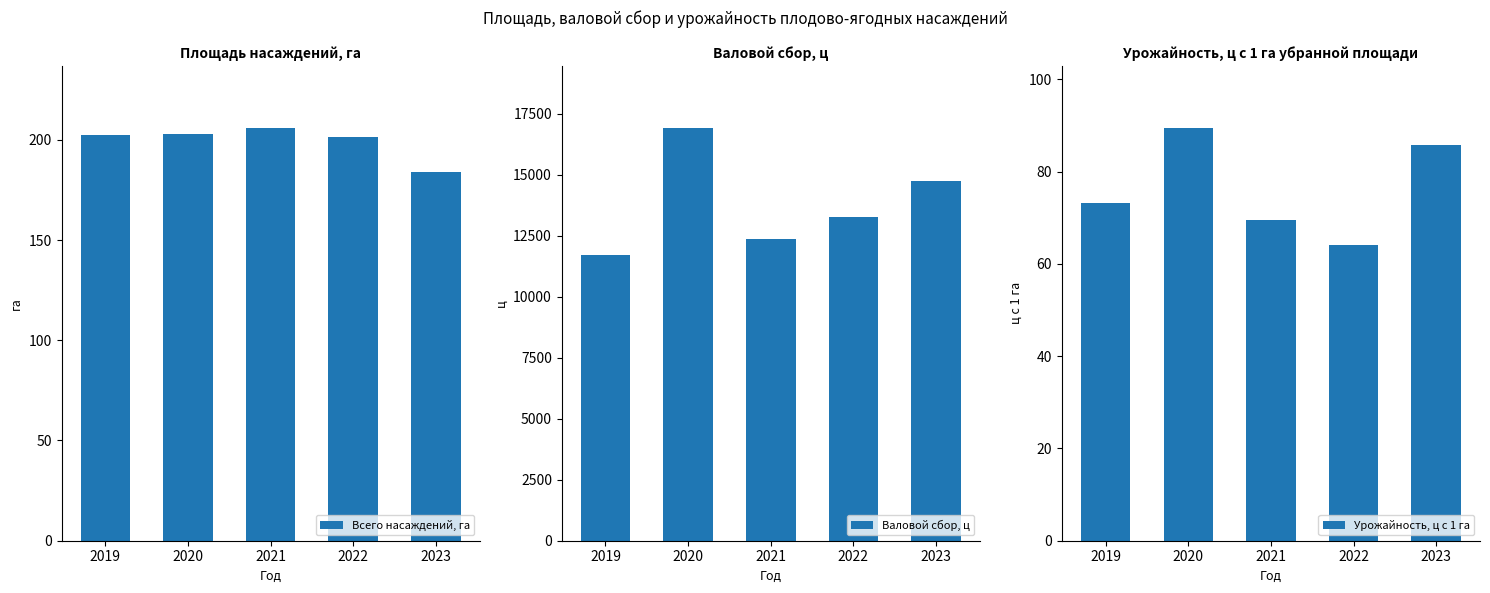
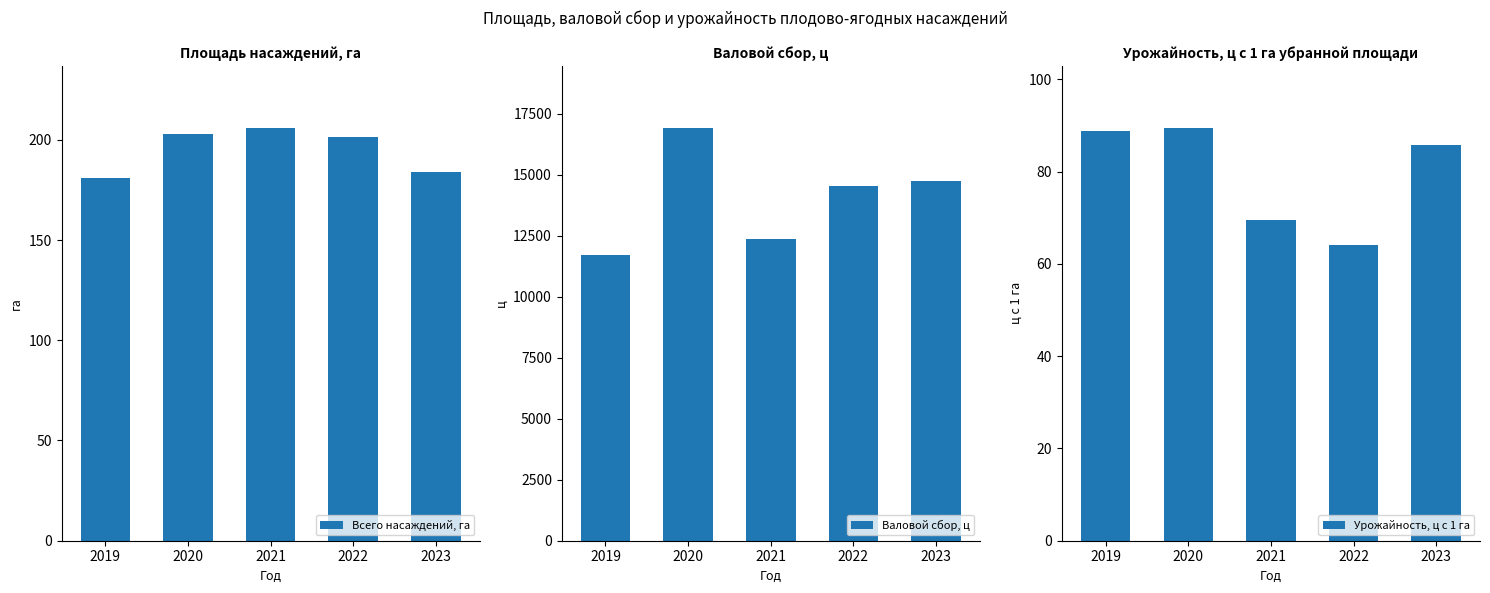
  {
    "Площадь насаждений, га": {
-     "2019": 202,
+     "2019": 181,
      "2020": 203,
      "2021": 206,
      "2022": 201,
      "2023": 184
    },
    "Валовой сбор, ц": {
      "2019": 11700,
      "2020": 16900,
      "2021": 12400,
-     "2022": 13300,
+     "2022": 14500,
      "2023": 14700
    },
    "Урожайность, ц с 1 га убранной площади": {
-     "2019": 73,
+     "2019": 89,
      "2020": 90,
      "2021": 70,
      "2022": 64,
      "2023": 86
    }
  }
